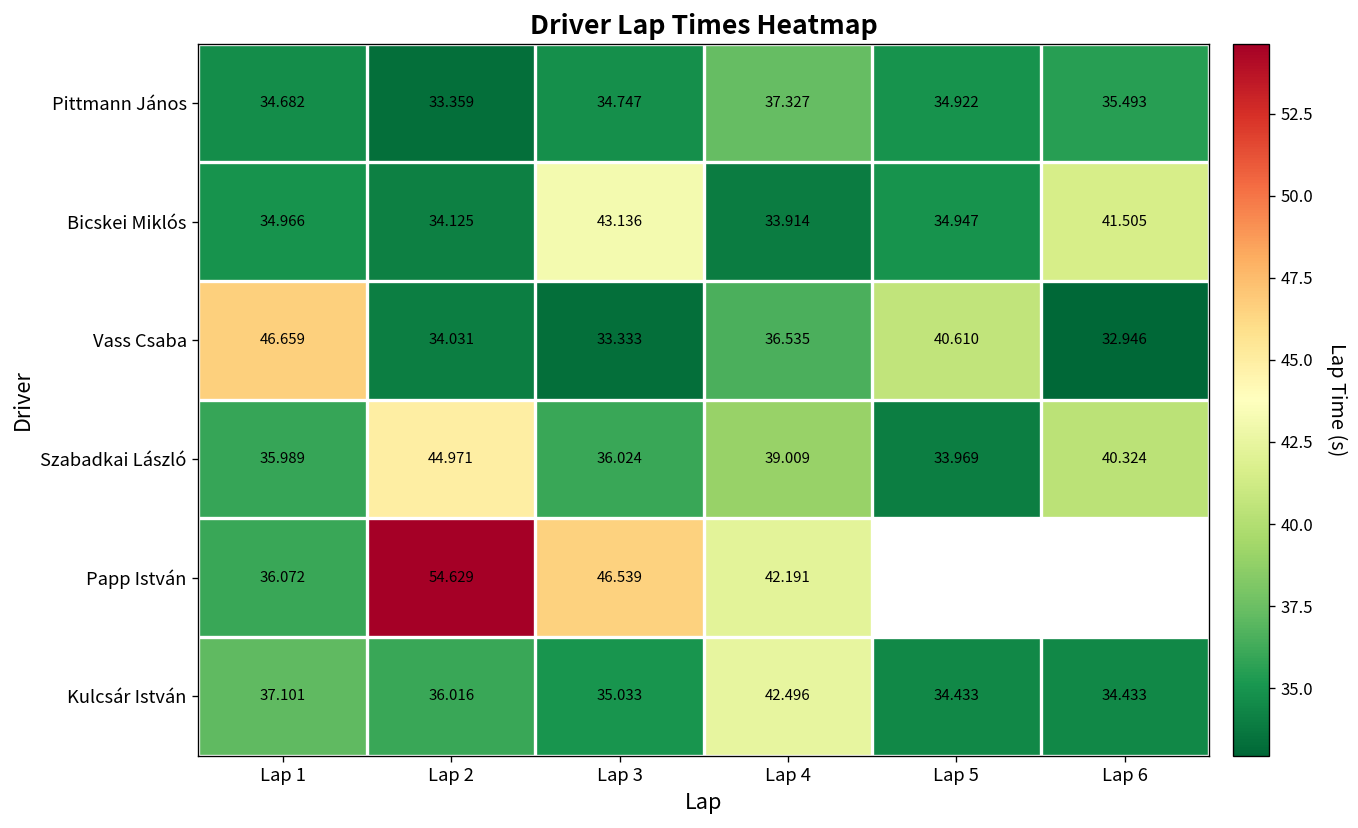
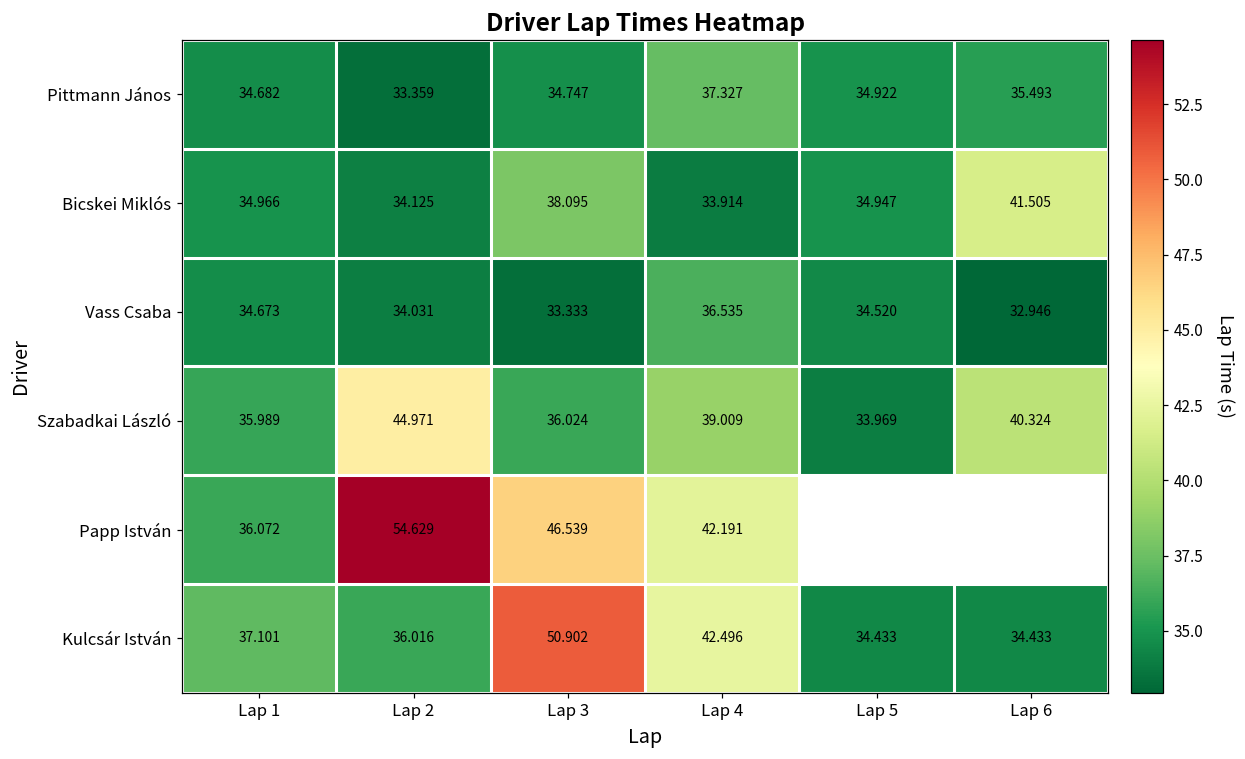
  {
    "Pittmann János": {
      "Lap 1": 34.682,
      "Lap 2": 33.359,
      "Lap 3": 34.747,
      "Lap 4": 37.327,
      "Lap 5": 34.922,
      "Lap 6": 35.493
    },
    "Bicskei Miklós": {
      "Lap 1": 34.966,
      "Lap 2": 34.125,
-     "Lap 3": 43.136,
+     "Lap 3": 38.095,
      "Lap 4": 33.914,
      "Lap 5": 34.947,
      "Lap 6": 41.505
    },
    "Vass Csaba": {
-     "Lap 1": 46.659,
+     "Lap 1": 34.673,
      "Lap 2": 34.031,
      "Lap 3": 33.333,
      "Lap 4": 36.535,
-     "Lap 5": 40.610,
+     "Lap 5": 34.520,
      "Lap 6": 32.946
    },
    "Szabadkai László": {
      "Lap 1": 35.989,
      "Lap 2": 44.971,
      "Lap 3": 36.024,
      "Lap 4": 39.009,
      "Lap 5": 33.969,
      "Lap 6": 40.324
    },
    "Papp István": {
      "Lap 1": 36.072,
      "Lap 2": 54.629,
      "Lap 3": 46.539,
      "Lap 4": 42.191
    },
    "Kulcsár István": {
      "Lap 1": 37.101,
      "Lap 2": 36.016,
-     "Lap 3": 35.033,
+     "Lap 3": 50.902,
      "Lap 4": 42.496,
      "Lap 5": 34.433,
      "Lap 6": 34.433
    }
  }
